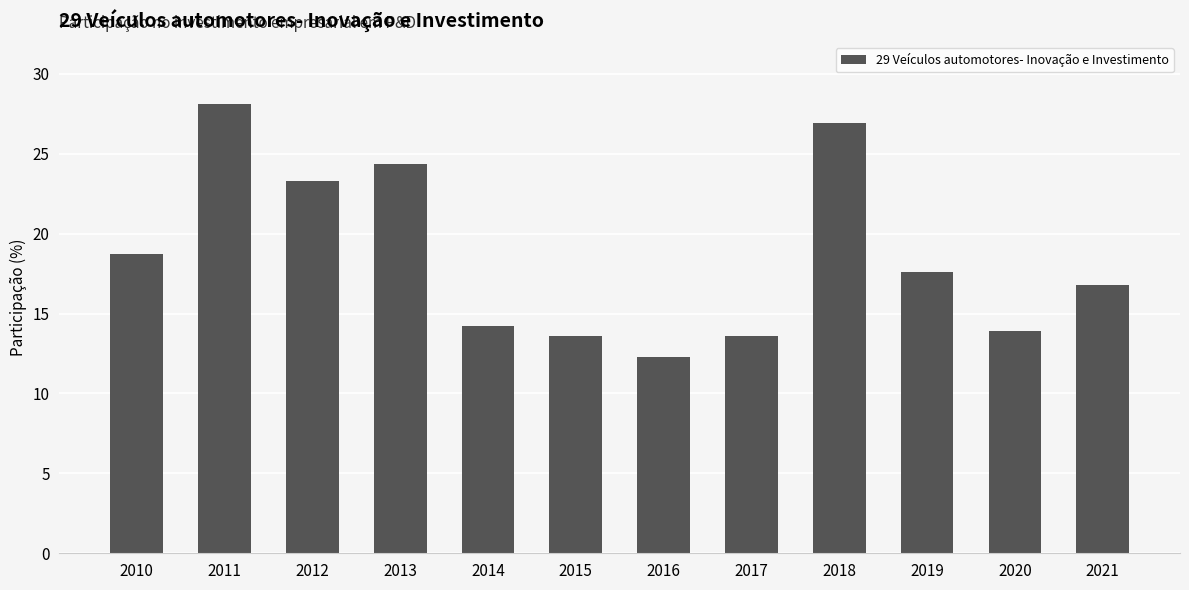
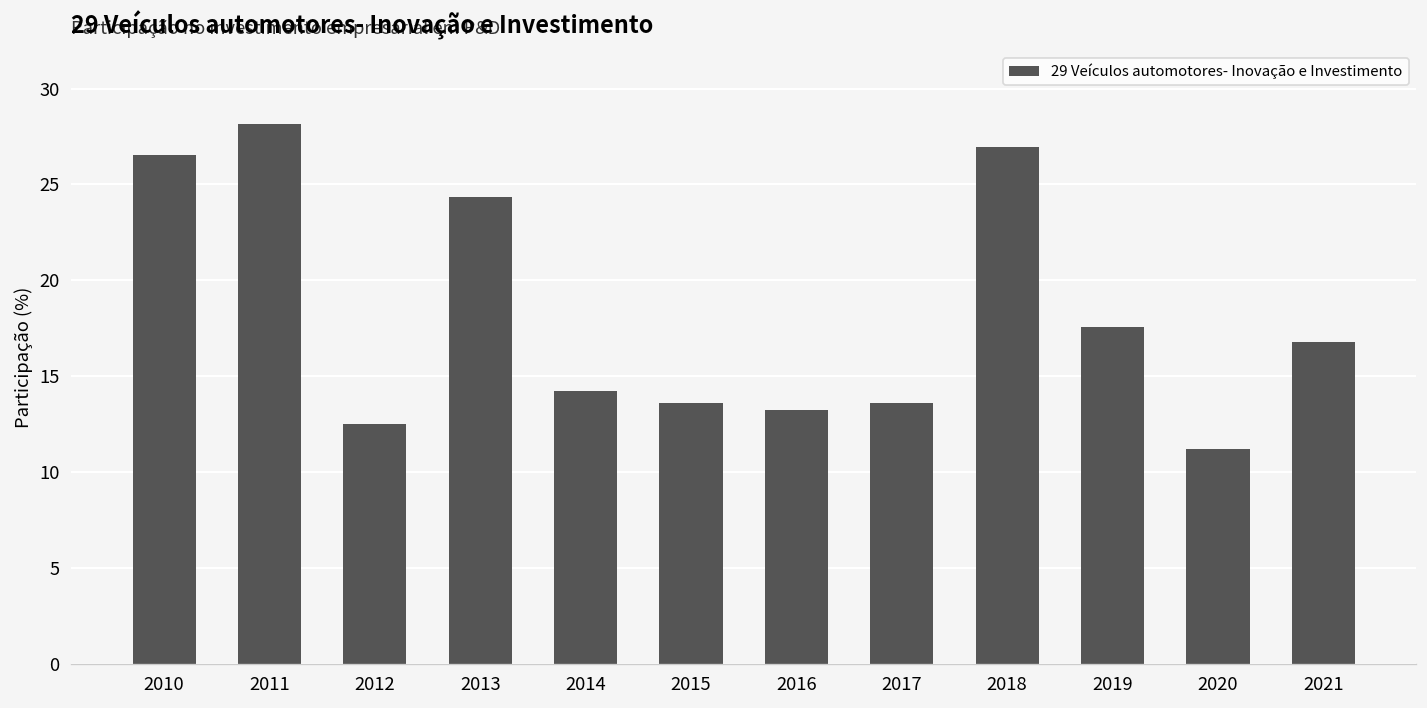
  {
-   "2010": 18.7,
+   "2010": 26.5,
    "2011": 28.1,
-   "2012": 23.3,
+   "2012": 12.5,
    "2013": 24.3,
    "2014": 14.2,
    "2015": 13.6,
-   "2016": 12.3,
+   "2016": 13.2,
    "2017": 13.6,
    "2018": 26.9,
    "2019": 17.6,
-   "2020": 13.9,
+   "2020": 11.2,
    "2021": 16.8
  }
